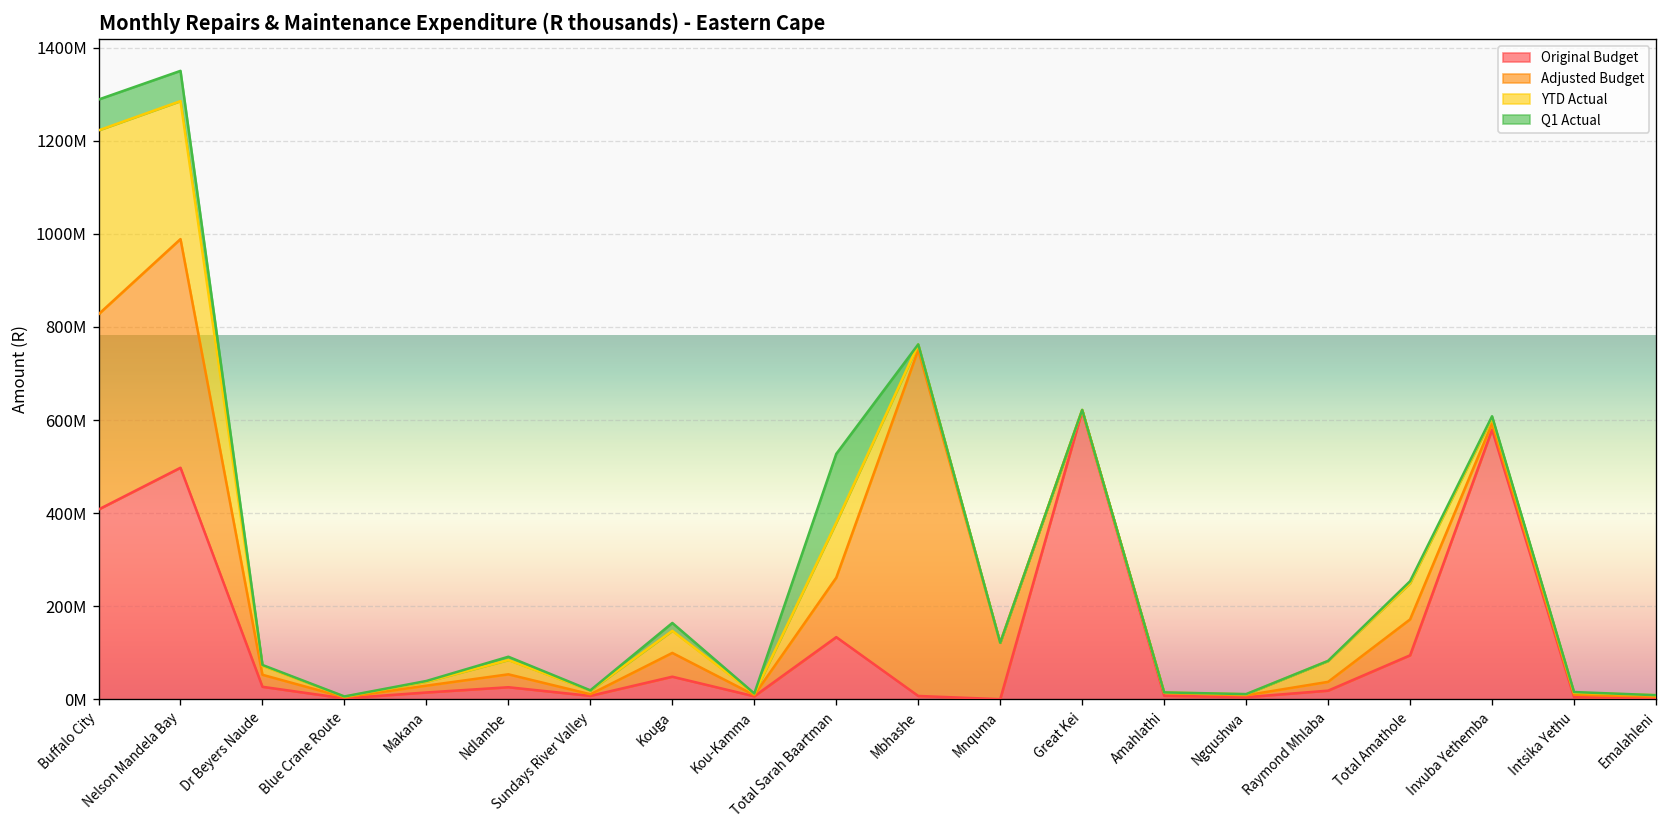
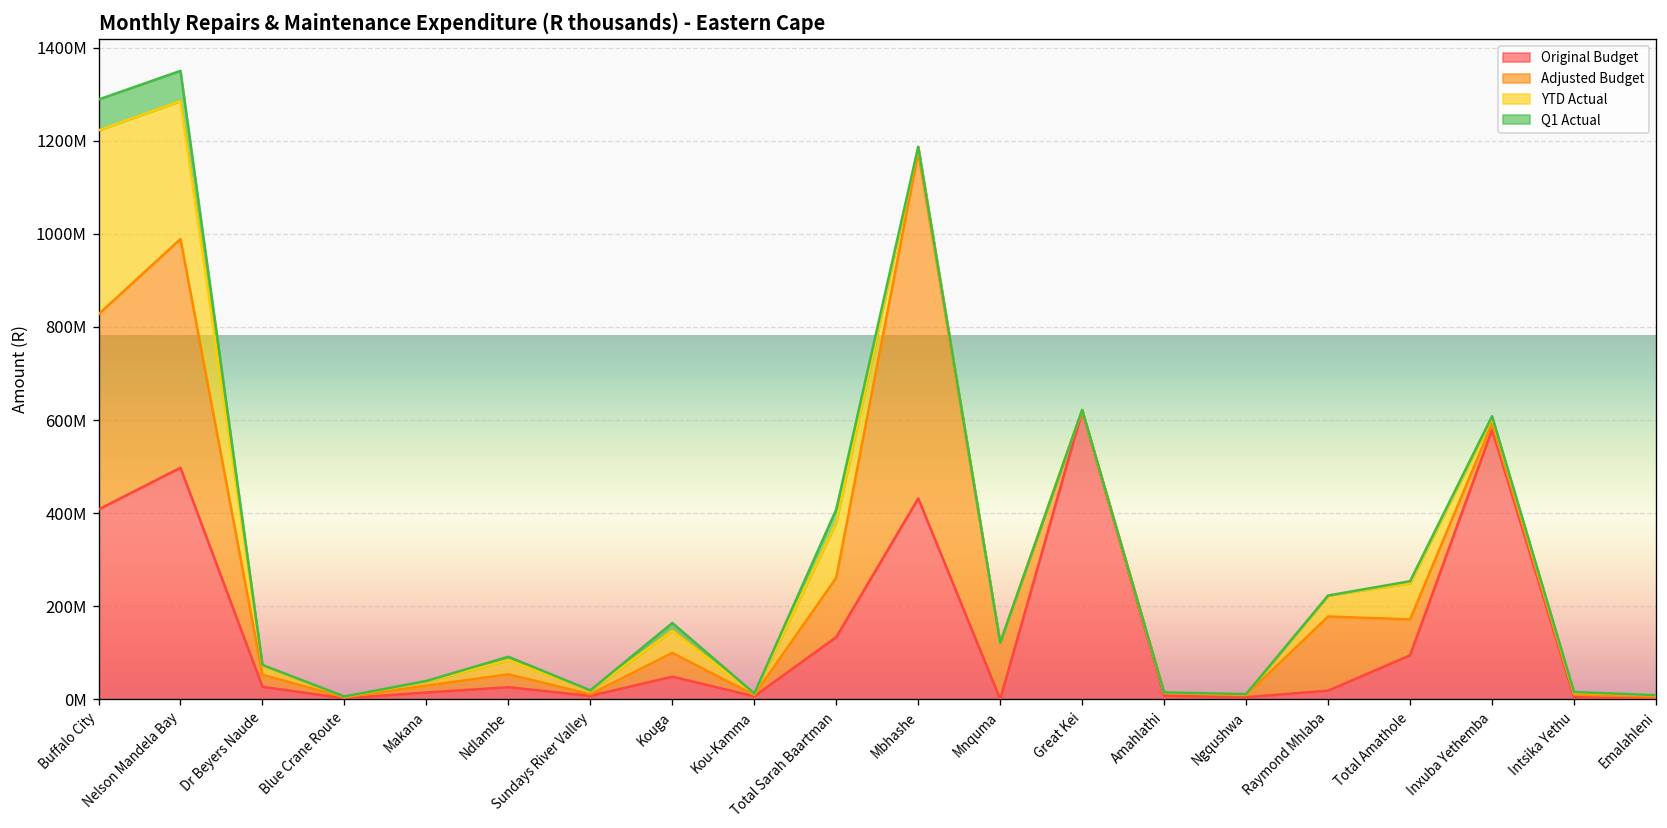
  {
    "Original Budget": {
      "Buffalo City": 410000000,
      "Nelson Mandela Bay": 500000000,
      "Dr Beyers Naude": 30000000,
      "Makana": 10000000,
      "Ndlambe": 30000000,
      "Kouga": 50000000,
      "Total Sarah Baartman": 130000000,
-     "Mbhashe": 10000000,
+     "Mbhashe": 430000000,
      "Mnquma": 0,
      "Raymond Mhlaba": 20000000,
      "Total Amathole": 90000000,
      "Inxuba Yethemba": 580000000
    },
    "Adjusted Budget": {
      "Buffalo City": 420000000,
      "Nelson Mandela Bay": 490000000,
      "Dr Beyers Naude": 30000000,
      "Makana": 10000000,
      "Ndlambe": 30000000,
      "Kouga": 50000000,
      "Total Sarah Baartman": 130000000,
      "Mbhashe": 740000000,
-     "Raymond Mhlaba": 20000000,
+     "Raymond Mhlaba": 160000000,
      "Total Amathole": 80000000,
      "Inxuba Yethemba": 10000000
    },
    "YTD Actual": {
      "Buffalo City": 390000000,
      "Nelson Mandela Bay": 300000000,
      "Ndlambe": 30000000,
      "Kouga": 50000000,
      "Total Sarah Baartman": 120000000
    },
    "Q1 Actual": {
      "Buffalo City": 70000000,
      "Nelson Mandela Bay": 60000000,
      "Ndlambe": 10000000,
      "Kouga": 20000000,
-     "Total Sarah Baartman": 150000000
+     "Total Sarah Baartman": 30000000
    }
  }
